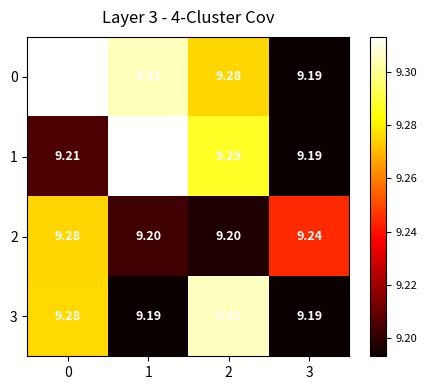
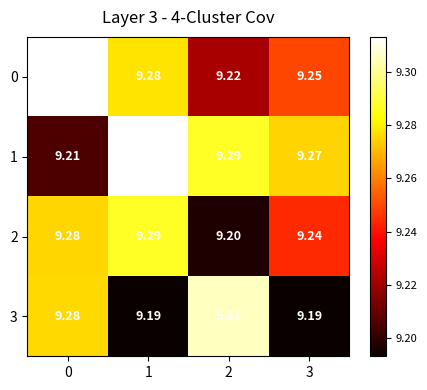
  {
    "0": {
-     "1": 9.31,
-     "2": 9.28,
-     "3": 9.19
+     "1": 9.28,
+     "2": 9.22,
+     "3": 9.25
    },
    "1": {
      "0": 9.21,
      "2": 9.29,
-     "3": 9.19
+     "3": 9.27
    },
    "2": {
      "0": 9.28,
-     "1": 9.20,
+     "1": 9.29,
      "2": 9.20,
      "3": 9.24
    },
    "3": {
      "0": 9.28,
      "1": 9.19,
      "2": 9.31,
      "3": 9.19
    }
  }
